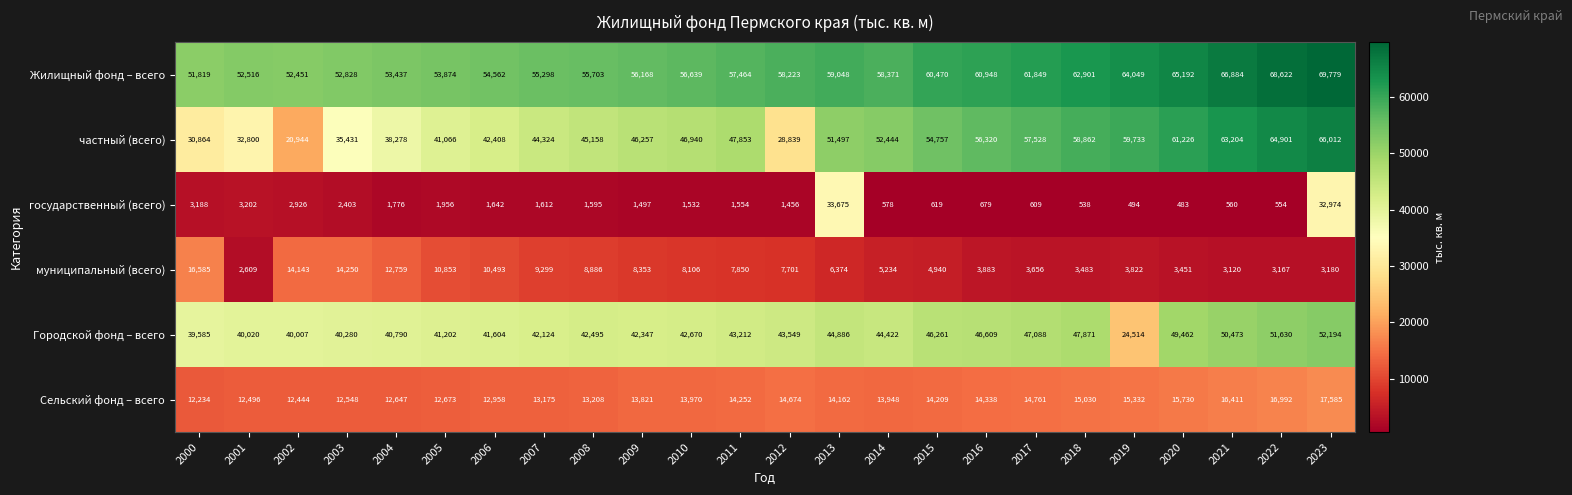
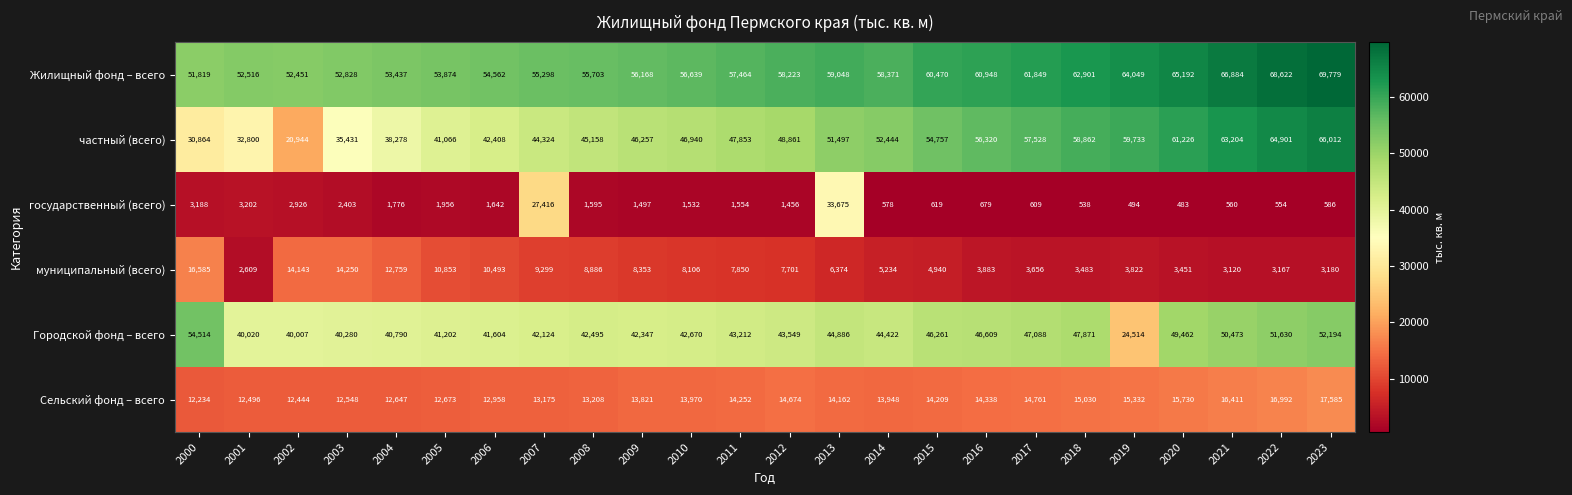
  {
    "Жилищный фонд – всего": {
      "2000": "51,819",
      "2001": "52,516",
      "2002": "52,451",
      "2003": "52,828",
      "2004": "53,437",
      "2005": "53,874",
      "2006": "54,562",
      "2007": "55,298",
      "2008": "55,703",
      "2009": "56,168",
      "2010": "56,639",
      "2011": "57,464",
      "2012": "58,223",
      "2013": "59,048",
      "2014": "58,371",
      "2015": "60,470",
      "2016": "60,948",
      "2017": "61,849",
      "2018": "62,901",
      "2019": "64,049",
      "2020": "65,192",
      "2021": "66,884",
      "2022": "68,622",
      "2023": "69,779"
    },
    "частный (всего)": {
      "2000": "30,864",
      "2001": "32,800",
      "2002": "20,944",
      "2003": "35,431",
      "2004": "38,278",
      "2005": "41,066",
      "2006": "42,408",
      "2007": "44,324",
      "2008": "45,158",
      "2009": "46,257",
      "2010": "46,940",
      "2011": "47,853",
-     "2012": "28,839",
+     "2012": "48,861",
      "2013": "51,497",
      "2014": "52,444",
      "2015": "54,757",
      "2016": "56,320",
      "2017": "57,528",
      "2018": "58,862",
      "2019": "59,733",
      "2020": "61,226",
      "2021": "63,204",
      "2022": "64,901",
      "2023": "66,012"
    },
    "государственный (всего)": {
      "2000": "3,188",
      "2001": "3,202",
      "2002": "2,926",
      "2003": "2,403",
      "2004": "1,776",
      "2005": "1,956",
      "2006": "1,642",
-     "2007": "1,612",
+     "2007": "27,416",
      "2008": "1,595",
      "2009": "1,497",
      "2010": "1,532",
      "2011": "1,554",
      "2012": "1,456",
      "2013": "33,675",
      "2014": "578",
      "2015": "619",
      "2016": "679",
      "2017": "609",
      "2018": "538",
      "2019": "494",
      "2020": "483",
      "2021": "560",
      "2022": "554",
-     "2023": "32,974"
+     "2023": "586"
    },
    "муниципальный (всего)": {
      "2000": "16,585",
      "2001": "2,609",
      "2002": "14,143",
      "2003": "14,250",
      "2004": "12,759",
      "2005": "10,853",
      "2006": "10,493",
      "2007": "9,299",
      "2008": "8,886",
      "2009": "8,353",
      "2010": "8,106",
      "2011": "7,850",
      "2012": "7,701",
      "2013": "6,374",
      "2014": "5,234",
      "2015": "4,940",
      "2016": "3,883",
      "2017": "3,656",
      "2018": "3,483",
      "2019": "3,822",
      "2020": "3,451",
      "2021": "3,120",
      "2022": "3,167",
      "2023": "3,180"
    },
    "Городской фонд – всего": {
-     "2000": "39,585",
+     "2000": "54,514",
      "2001": "40,020",
      "2002": "40,007",
      "2003": "40,280",
      "2004": "40,790",
      "2005": "41,202",
      "2006": "41,604",
      "2007": "42,124",
      "2008": "42,495",
      "2009": "42,347",
      "2010": "42,670",
      "2011": "43,212",
      "2012": "43,549",
      "2013": "44,886",
      "2014": "44,422",
      "2015": "46,261",
      "2016": "46,609",
      "2017": "47,088",
      "2018": "47,871",
      "2019": "24,514",
      "2020": "49,462",
      "2021": "50,473",
      "2022": "51,630",
      "2023": "52,194"
    },
    "Сельский фонд – всего": {
      "2000": "12,234",
      "2001": "12,496",
      "2002": "12,444",
      "2003": "12,548",
      "2004": "12,647",
      "2005": "12,673",
      "2006": "12,958",
      "2007": "13,175",
      "2008": "13,208",
      "2009": "13,821",
      "2010": "13,970",
      "2011": "14,252",
      "2012": "14,674",
      "2013": "14,162",
      "2014": "13,948",
      "2015": "14,209",
      "2016": "14,338",
      "2017": "14,761",
      "2018": "15,030",
      "2019": "15,332",
      "2020": "15,730",
      "2021": "16,411",
      "2022": "16,992",
      "2023": "17,585"
    }
  }
